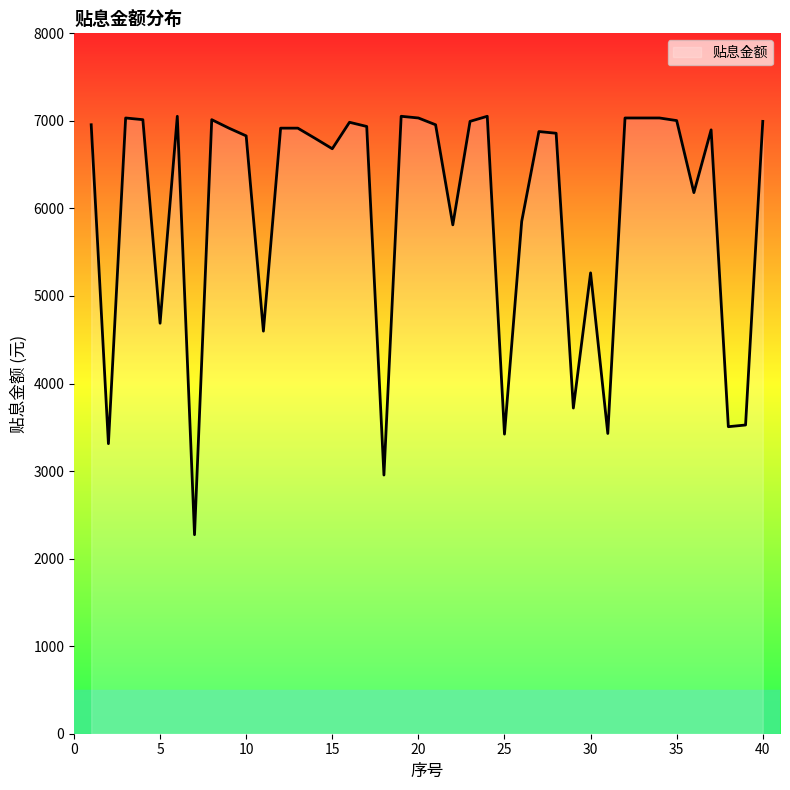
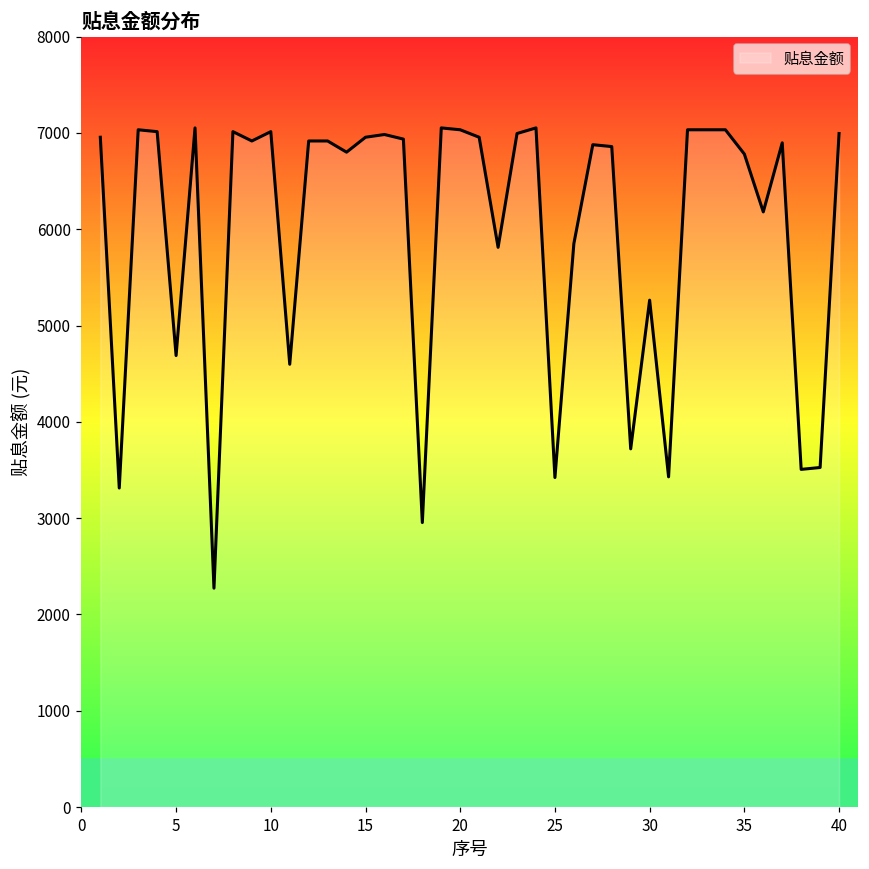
  {
    "5": 4700,
-   "10": 6800,
-   "15": 6700,
+   "10": 7000,
+   "15": 7000,
    "20": 7000,
    "25": 3400,
    "30": 5300,
-   "35": 7000,
+   "35": 6800,
    "40": 7000
  }
